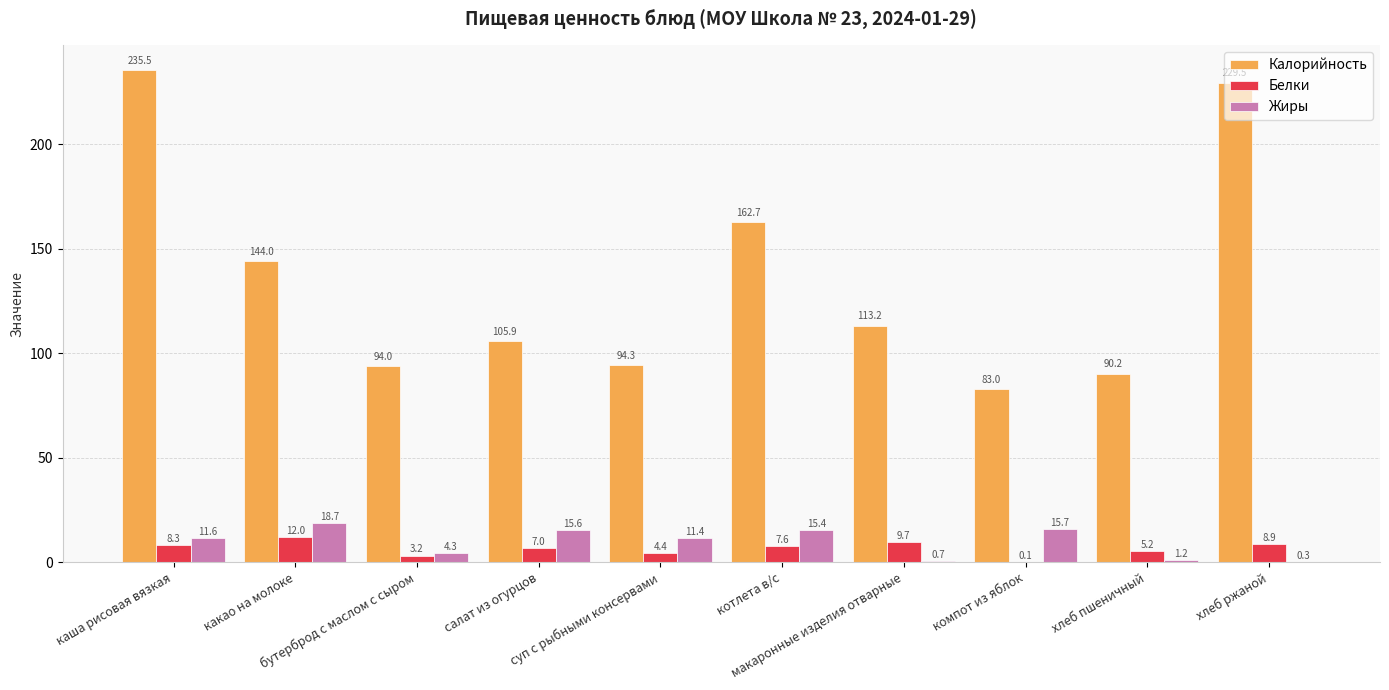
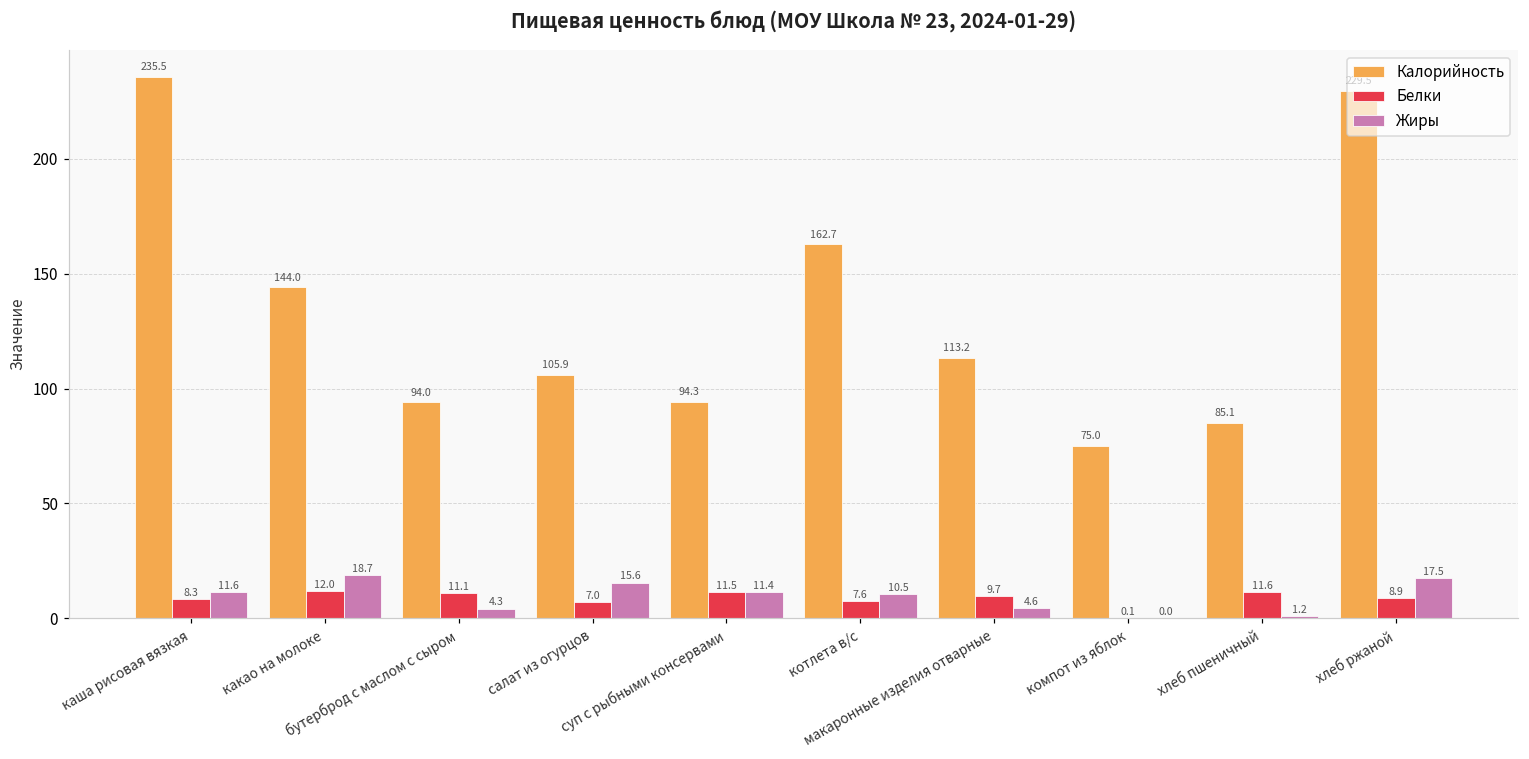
  {
    "Калорийность": {
      "каша рисовая вязкая": 235.5,
      "какао на молоке": 144.0,
      "бутерброд с маслом с сыром": 94.0,
      "салат из огурцов": 105.9,
      "суп с рыбными консервами": 94.3,
      "котлета в/с": 162.7,
      "макаронные изделия отварные": 113.2,
-     "компот из яблок": 83.0,
-     "хлеб пшеничный": 90.2
+     "компот из яблок": 75.0,
+     "хлеб пшеничный": 85.1
    },
    "Белки": {
      "каша рисовая вязкая": 8.3,
      "какао на молоке": 12.0,
-     "бутерброд с маслом с сыром": 3.2,
+     "бутерброд с маслом с сыром": 11.1,
      "салат из огурцов": 7.0,
-     "суп с рыбными консервами": 4.4,
+     "суп с рыбными консервами": 11.5,
      "котлета в/с": 7.6,
      "макаронные изделия отварные": 9.7,
      "компот из яблок": 0.1,
-     "хлеб пшеничный": 5.2,
+     "хлеб пшеничный": 11.6,
      "хлеб ржаной": 8.9
    },
    "Жиры": {
      "каша рисовая вязкая": 11.6,
      "какао на молоке": 18.7,
      "бутерброд с маслом с сыром": 4.3,
      "салат из огурцов": 15.6,
      "суп с рыбными консервами": 11.4,
-     "котлета в/с": 15.4,
-     "макаронные изделия отварные": 0.7,
-     "компот из яблок": 15.7,
+     "котлета в/с": 10.5,
+     "макаронные изделия отварные": 4.6,
+     "компот из яблок": 0.0,
      "хлеб пшеничный": 1.2,
-     "хлеб ржаной": 0.3
+     "хлеб ржаной": 17.5
    }
  }
